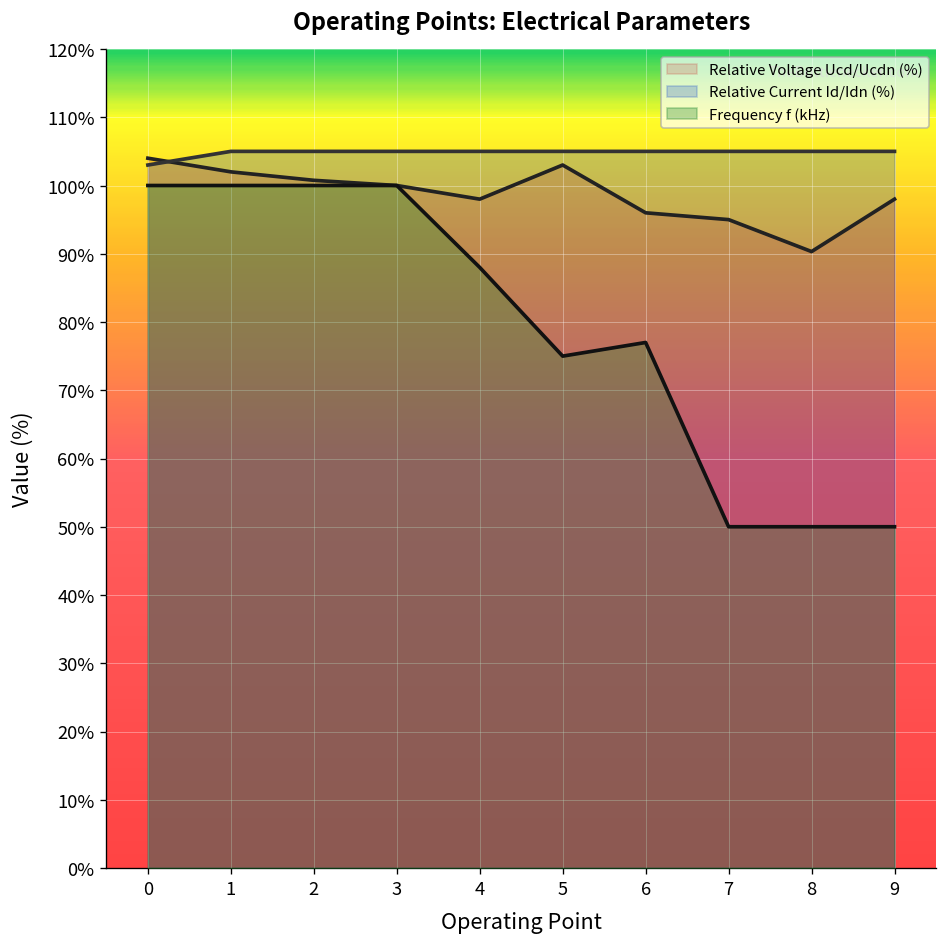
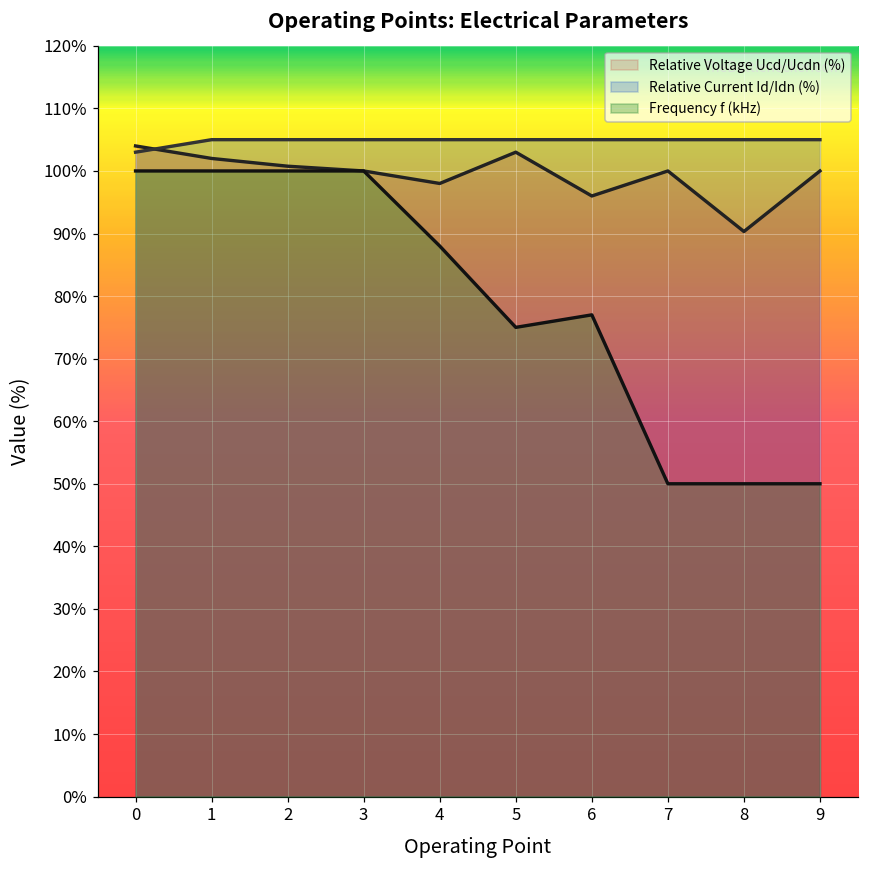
  {
    "Relative Voltage Ucd/Ucdn (%)": {
      "0": "104%",
      "1": "102%",
      "2": "101%",
      "4": "98%",
      "5": "103%",
      "6": "96%",
-     "7": "95%",
+     "7": "100%",
      "8": "90%",
-     "9": "98%"
+     "9": "100%"
    },
    "Relative Current Id/Idn (%)": {
      "0": "103%",
      "1": "105%",
      "2": "105%",
      "3": "105%",
      "4": "105%",
      "5": "105%",
      "6": "105%",
      "7": "105%",
      "8": "105%",
      "9": "105%"
    },
    "Frequency f (kHz)": {
      "0": "100%",
      "1": "100%",
      "2": "100%",
      "4": "88%",
      "5": "75%",
      "6": "77%",
      "7": "50%",
      "8": "50%",
      "9": "50%"
    }
  }
